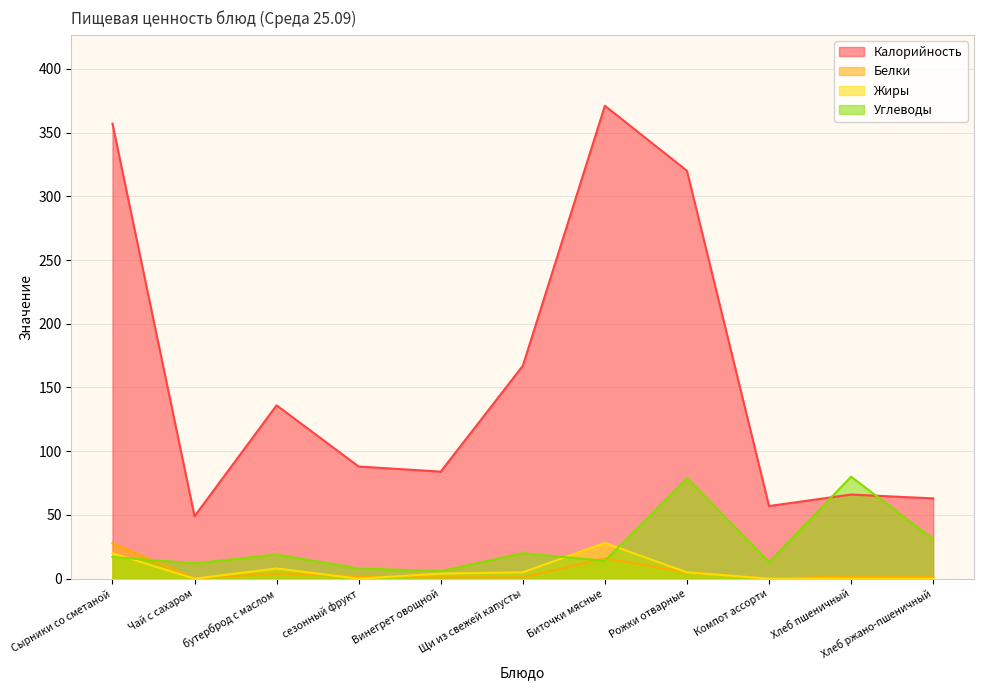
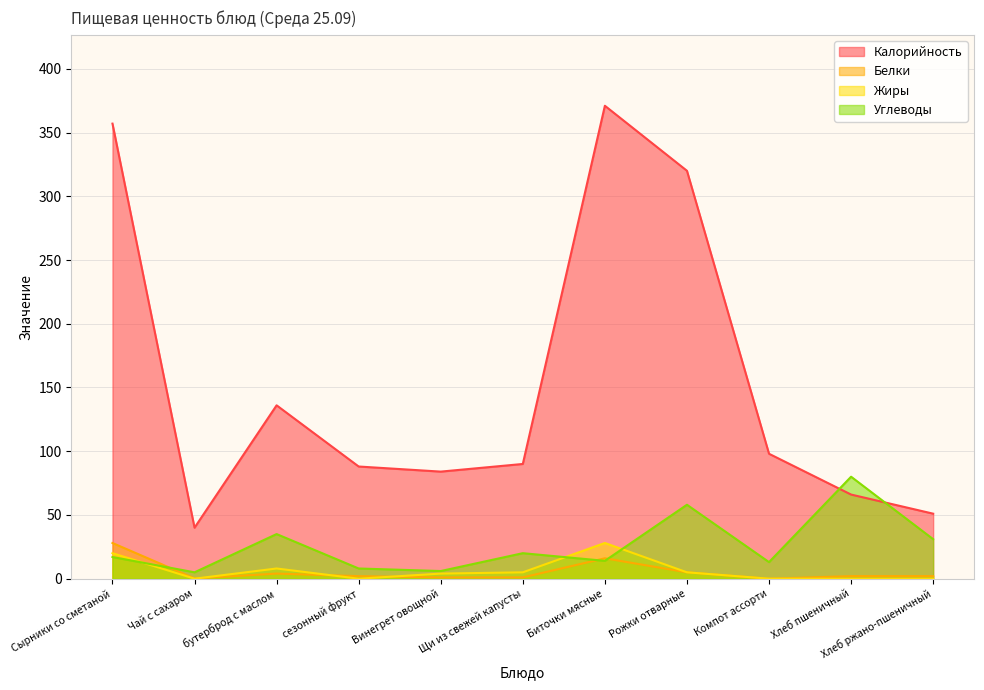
  {
    "Калорийность": {
      "Сырники со сметаной": 357,
-     "Чай с сахаром": 49,
+     "Чай с сахаром": 40,
      "бутерброд с маслом": 136,
      "сезонный фрукт": 88,
      "Винегрет овощной": 84,
-     "Щи из свежей капусты": 167,
+     "Щи из свежей капусты": 90,
      "Биточки мясные": 371,
      "Рожки отварные": 320,
-     "Компот ассорти": 57,
+     "Компот ассорти": 98,
      "Хлеб пшеничный": 66,
-     "Хлеб ржано-пшеничный": 63
+     "Хлеб ржано-пшеничный": 51
    },
    "Углеводы": {
      "Сырники со сметаной": 17,
-     "Чай с сахаром": 12,
-     "бутерброд с маслом": 19,
+     "Чай с сахаром": 5,
+     "бутерброд с маслом": 35,
      "сезонный фрукт": 8,
      "Винегрет овощной": 6,
      "Щи из свежей капусты": 20,
-     "Рожки отварные": 79,
+     "Рожки отварные": 58,
      "Компот ассорти": 13,
      "Хлеб пшеничный": 80,
      "Хлеб ржано-пшеничный": 31
    }
  }
